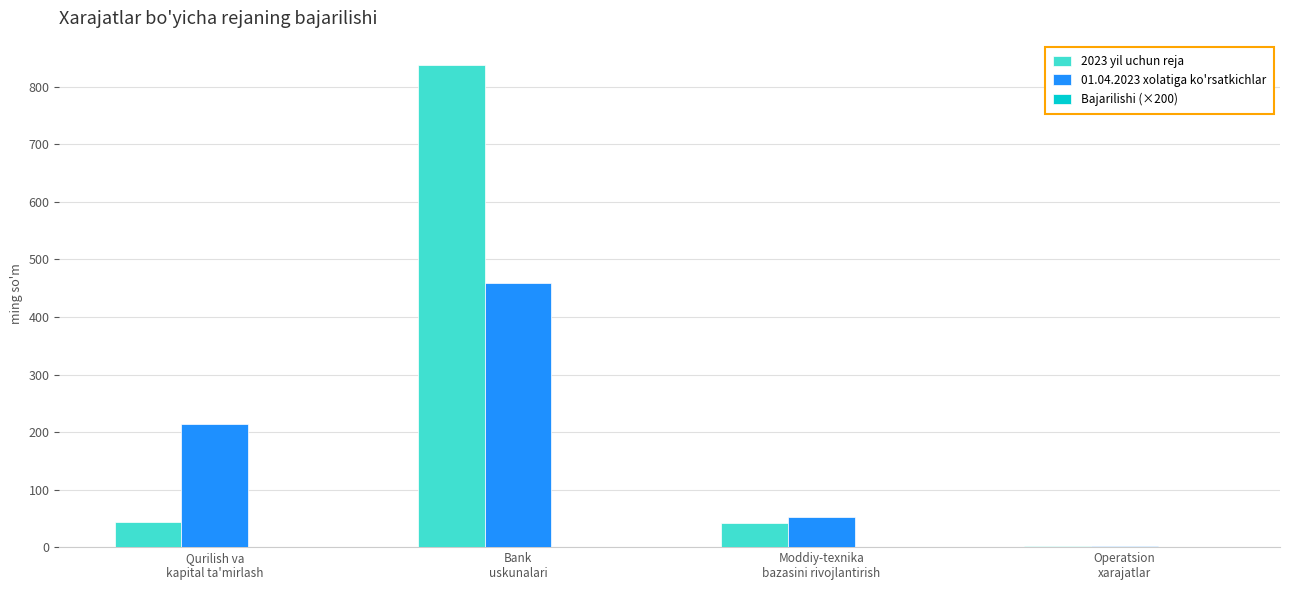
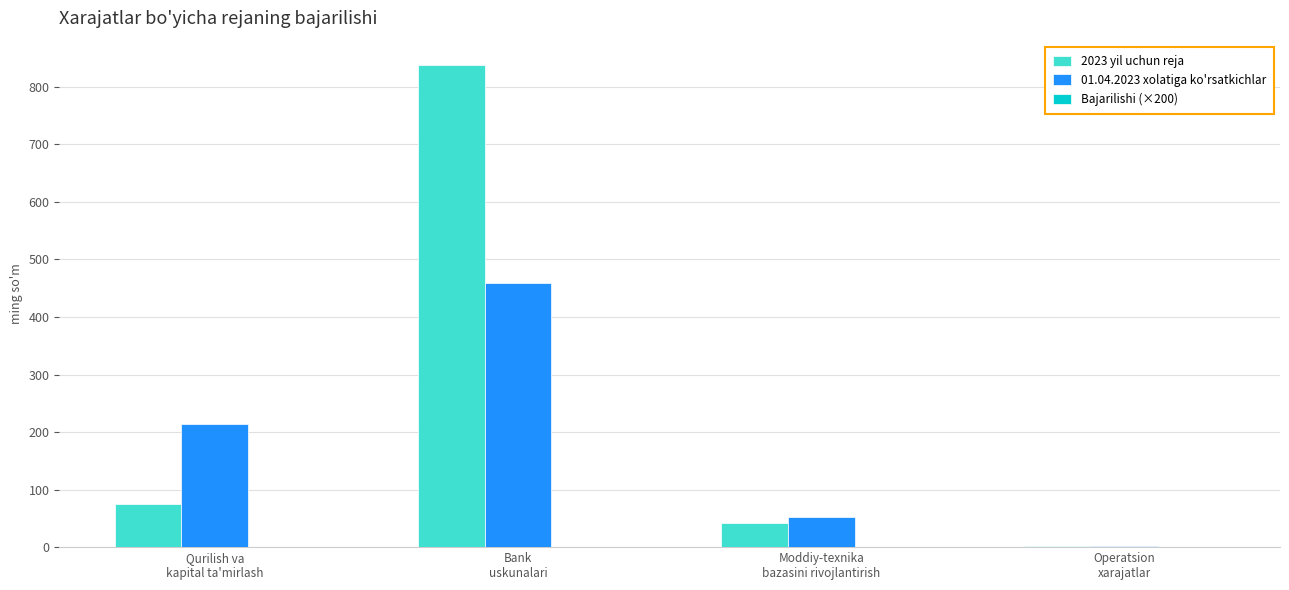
  {
    "2023 yil uchun reja": {
-     "Qurilish va kapital ta'mirlash": 40,
+     "Qurilish va kapital ta'mirlash": 70,
      "Bank uskunalari": 840,
      "Moddiy-texnika bazasini rivojlantirish": 40
    },
    "01.04.2023 xolatiga ko'rsatkichlar": {
      "Qurilish va kapital ta'mirlash": 210,
      "Bank uskunalari": 460,
      "Moddiy-texnika bazasini rivojlantirish": 50
    }
  }
